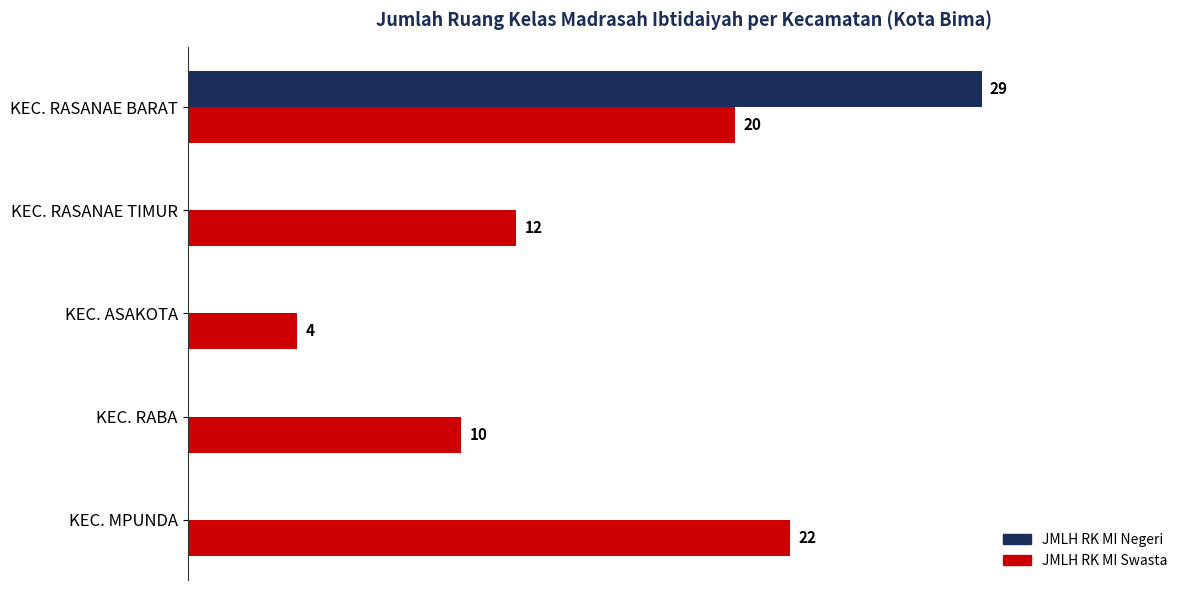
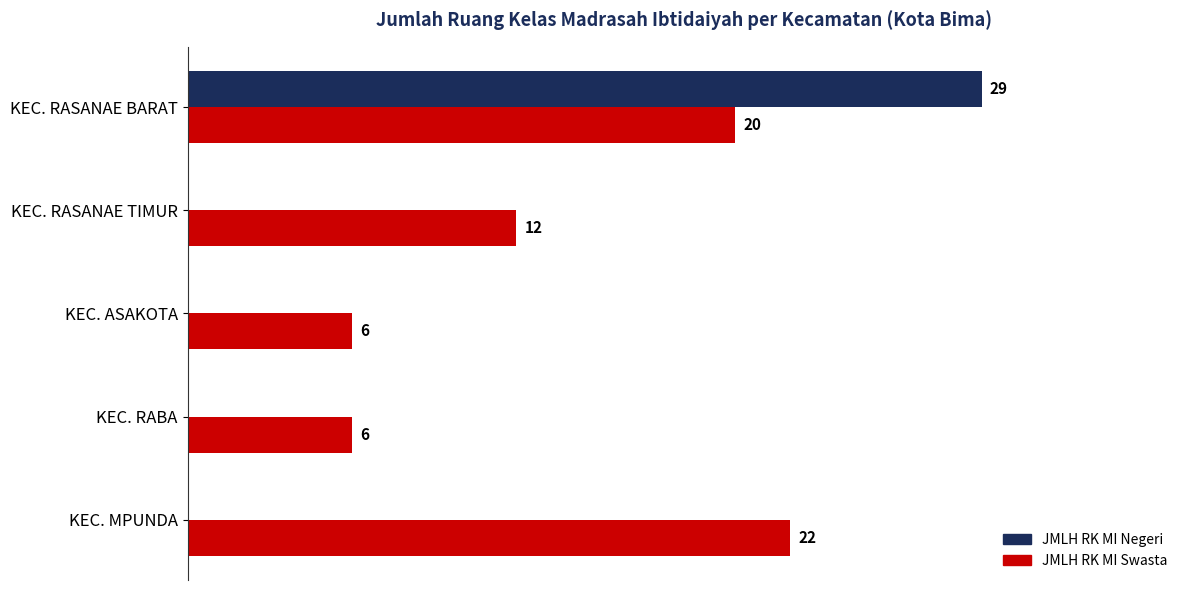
  {
    "JMLH RK MI Negeri": {
      "KEC. RASANAE BARAT": 29
    },
    "JMLH RK MI Swasta": {
      "KEC. RASANAE BARAT": 20,
      "KEC. RASANAE TIMUR": 12,
-     "KEC. ASAKOTA": 4,
-     "KEC. RABA": 10,
+     "KEC. ASAKOTA": 6,
+     "KEC. RABA": 6,
      "KEC. MPUNDA": 22
    }
  }
